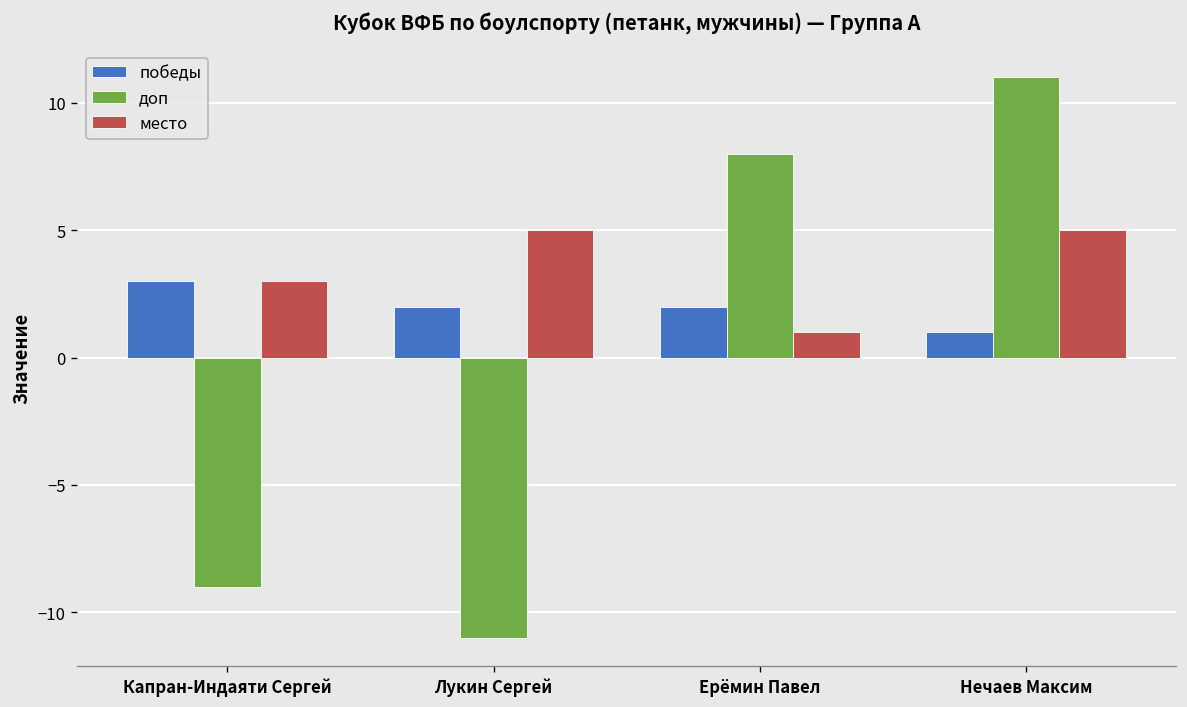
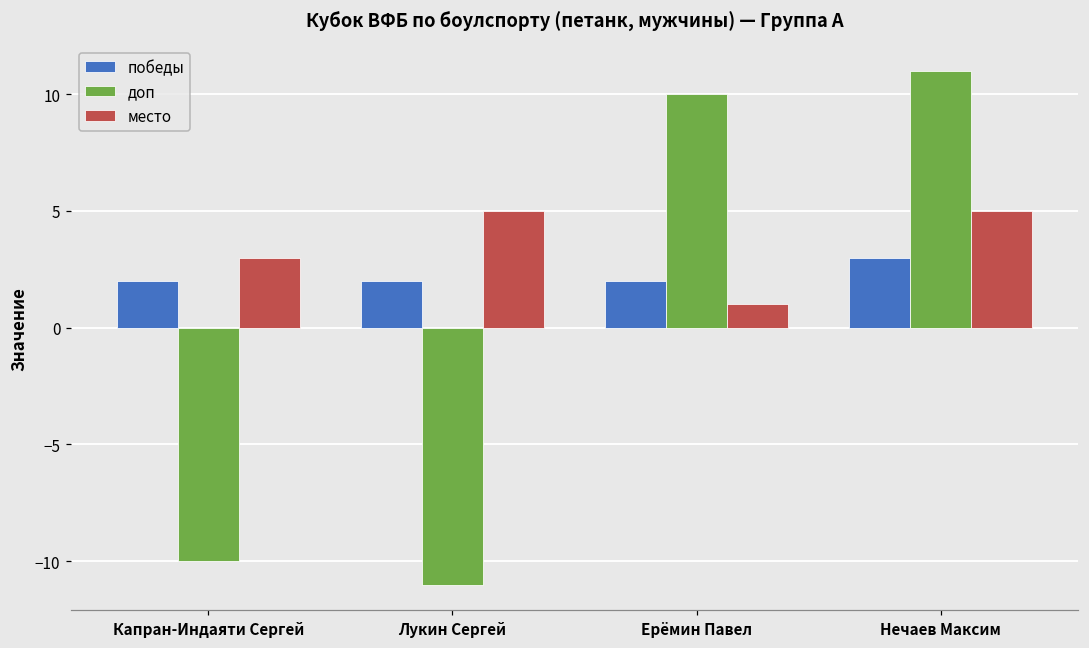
  {
    "победы": {
-     "Капран-Индаяти Сергей": 3,
+     "Капран-Индаяти Сергей": 2,
      "Лукин Сергей": 2,
      "Ерёмин Павел": 2,
-     "Нечаев Максим": 1
+     "Нечаев Максим": 3
    },
    "доп": {
-     "Капран-Индаяти Сергей": -9,
+     "Капран-Индаяти Сергей": -10,
      "Лукин Сергей": -11,
-     "Ерёмин Павел": 8,
+     "Ерёмин Павел": 10,
      "Нечаев Максим": 11
    },
    "место": {
      "Капран-Индаяти Сергей": 3,
      "Лукин Сергей": 5,
      "Ерёмин Павел": 1,
      "Нечаев Максим": 5
    }
  }
